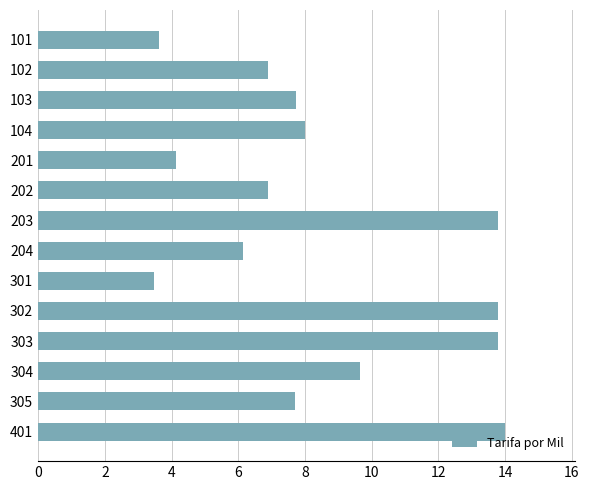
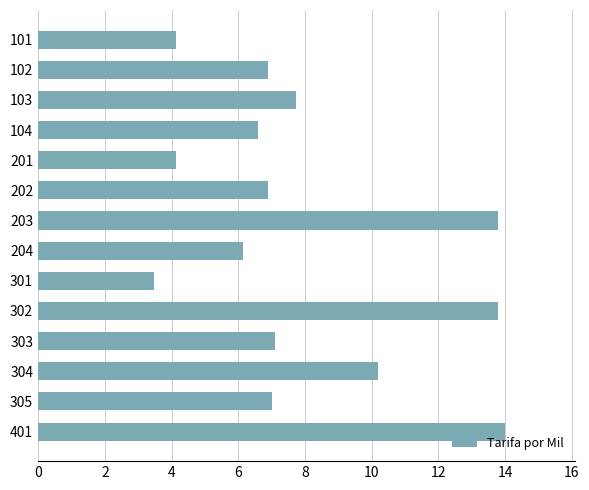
  {
-   "101": 3.6,
+   "101": 4.1,
    "102": 6.9,
    "103": 7.7,
-   "104": 8.0,
+   "104": 6.6,
    "201": 4.1,
    "202": 6.9,
    "203": 13.8,
    "204": 6.1,
    "301": 3.5,
    "302": 13.8,
-   "303": 13.8,
-   "304": 9.7,
-   "305": 7.7,
+   "303": 7.1,
+   "304": 10.2,
+   "305": 7.0,
    "401": 14.0
  }
